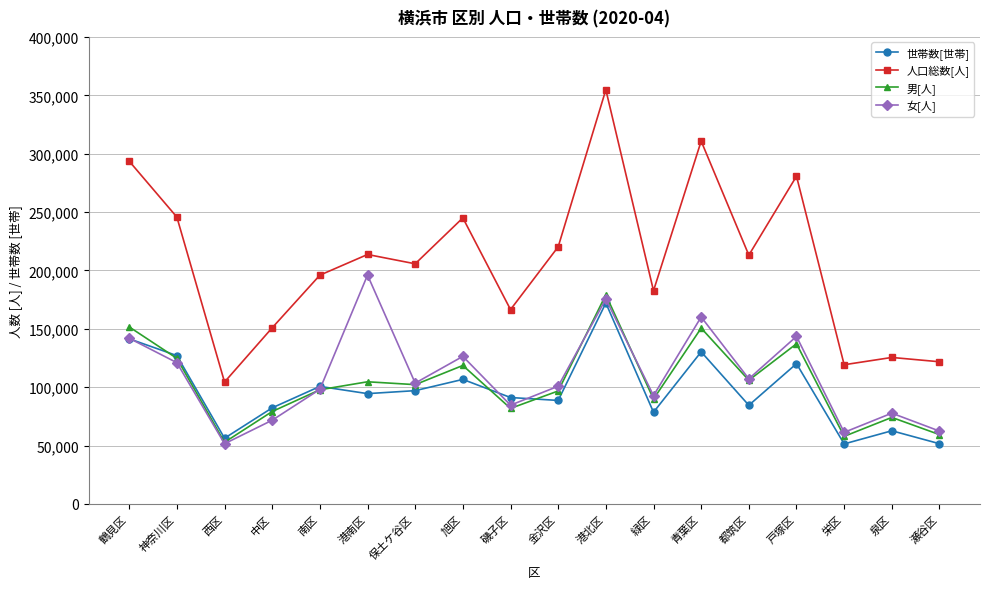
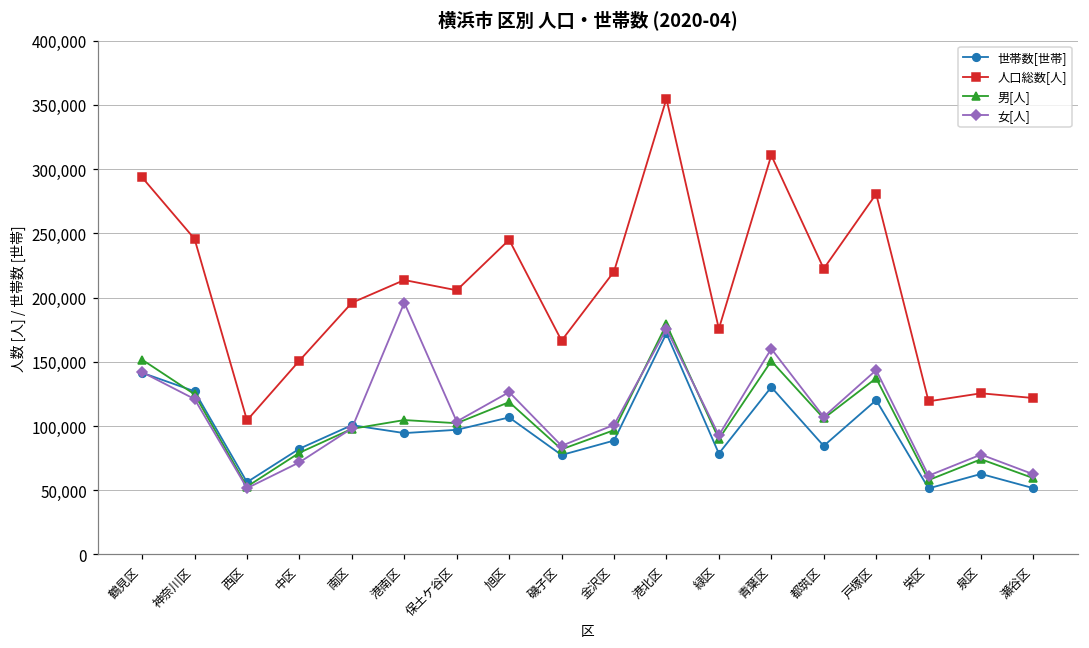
  {
    "世帯数[世帯]": {
      "神奈川区": "127,000",
      "西区": "56,000",
      "中区": "82,000",
      "南区": "101,000",
      "港南区": "94,000",
      "保土ケ谷区": "97,000",
      "旭区": "107,000",
-     "磯子区": "91,000",
+     "磯子区": "77,000",
      "金沢区": "89,000",
      "港北区": "172,000",
      "緑区": "79,000",
      "青葉区": "130,000",
      "都筑区": "85,000",
      "戸塚区": "120,000",
      "栄区": "51,000",
      "泉区": "63,000",
      "瀬谷区": "52,000"
    },
    "人口総数[人]": {
      "鶴見区": "294,000",
      "神奈川区": "246,000",
      "西区": "104,000",
      "中区": "151,000",
      "南区": "196,000",
      "港南区": "214,000",
      "保土ケ谷区": "206,000",
      "旭区": "245,000",
      "磯子区": "166,000",
      "金沢区": "220,000",
      "港北区": "355,000",
-     "緑区": "183,000",
+     "緑区": "176,000",
      "青葉区": "311,000",
-     "都筑区": "213,000",
+     "都筑区": "222,000",
      "戸塚区": "281,000",
      "栄区": "119,000",
      "泉区": "125,000",
      "瀬谷区": "122,000"
    },
    "男[人]": {
      "鶴見区": "152,000",
      "神奈川区": "125,000",
      "中区": "79,000",
      "港南区": "105,000",
      "旭区": "119,000",
      "磯子区": "82,000",
      "金沢区": "97,000",
      "港北区": "179,000",
      "緑区": "90,000",
      "青葉区": "151,000",
      "戸塚区": "137,000",
      "栄区": "58,000",
      "泉区": "74,000",
      "瀬谷区": "59,000"
    },
    "女[人]": {
      "神奈川区": "121,000",
      "中区": "72,000",
      "港南区": "196,000",
      "旭区": "126,000",
      "磯子区": "85,000",
      "金沢区": "101,000",
      "港北区": "176,000",
      "緑区": "93,000",
      "青葉区": "160,000",
      "戸塚区": "144,000",
      "栄区": "61,000",
      "泉区": "78,000",
      "瀬谷区": "62,000"
    }
  }
